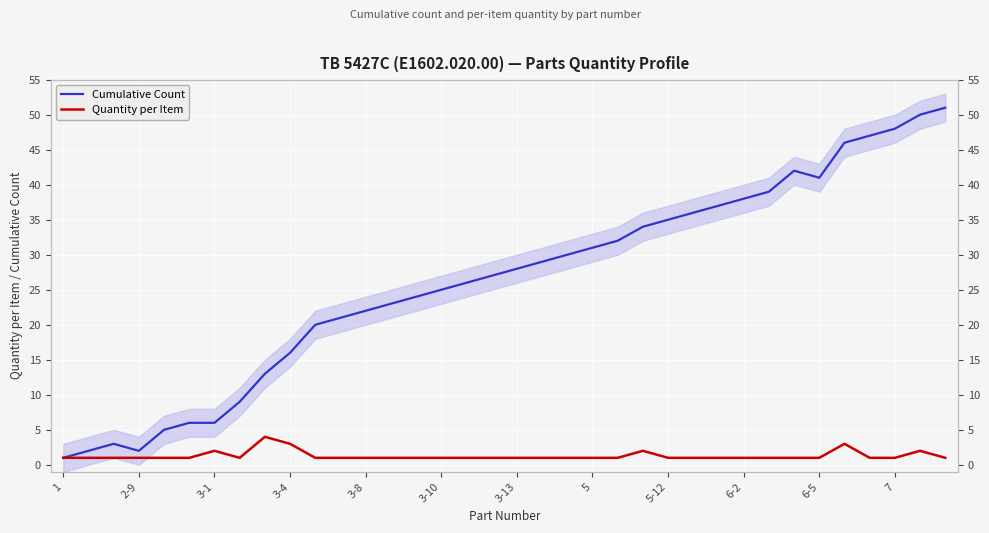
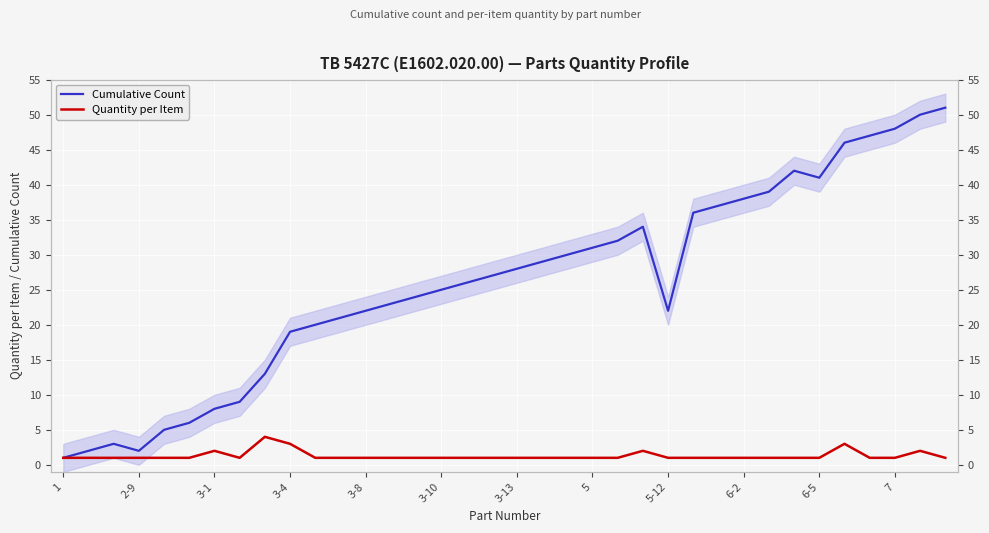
  {
    "Cumulative Count": {
      "2-9": 2,
-     "3-1": 6,
-     "3-4": 16,
+     "3-1": 8,
+     "3-4": 19,
      "3-8": 22,
      "3-10": 25,
      "3-13": 28,
      "5": 31,
-     "5-12": 35,
+     "5-12": 22,
      "6-2": 38,
      "6-5": 41,
      "7": 48
    },
    "Quantity per Item": {
      "2-9": 1,
      "3-1": 2,
      "3-4": 3,
      "3-8": 1,
      "3-10": 1,
      "3-13": 1,
      "5": 1,
      "5-12": 1,
      "6-2": 1,
      "6-5": 1,
      "7": 1
    }
  }
